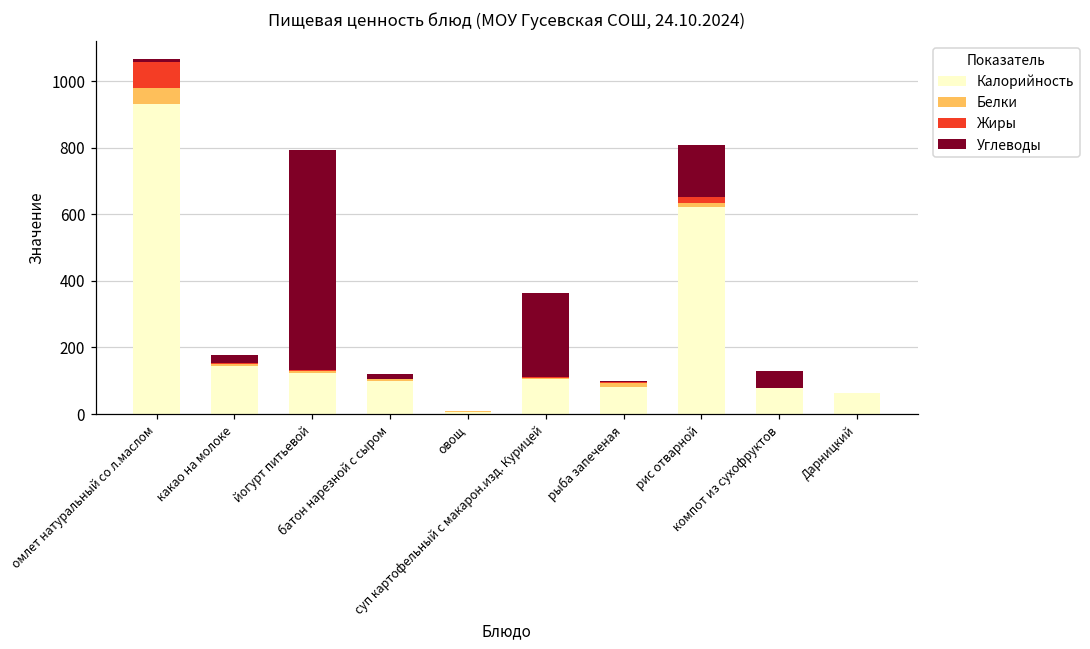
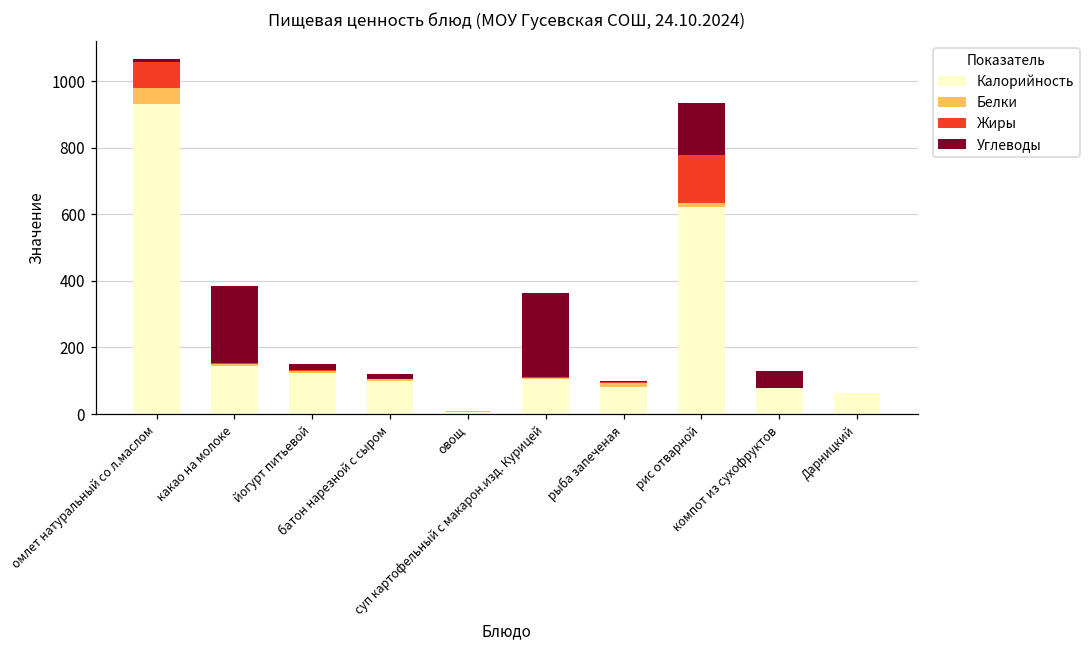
  {
    "Калорийность": {
      "омлет натуральный со л.маслом": 930,
      "какао на молоке": 150,
      "йогурт питьевой": 120,
      "батон нарезной с сыром": 100,
      "суп картофельный с макарон.изд. Курицей": 100,
      "рыба запеченая": 80,
      "рис отварной": 620,
      "компот из сухофруктов": 80,
      "Дарницкий": 60
    },
    "Белки": {
      "омлет натуральный со л.маслом": 50,
      "рыба запеченая": 10,
      "рис отварной": 10
    },
    "Жиры": {
      "омлет натуральный со л.маслом": 80,
-     "рис отварной": 20,
+     "рис отварной": 140,
      "компот из сухофруктов": 0,
      "Дарницкий": 0
    },
    "Углеводы": {
      "омлет натуральный со л.маслом": 10,
-     "какао на молоке": 30,
-     "йогурт питьевой": 660,
+     "какао на молоке": 230,
+     "йогурт питьевой": 20,
      "батон нарезной с сыром": 10,
      "суп картофельный с макарон.изд. Курицей": 250,
      "рис отварной": 160,
      "компот из сухофруктов": 50
    }
  }
